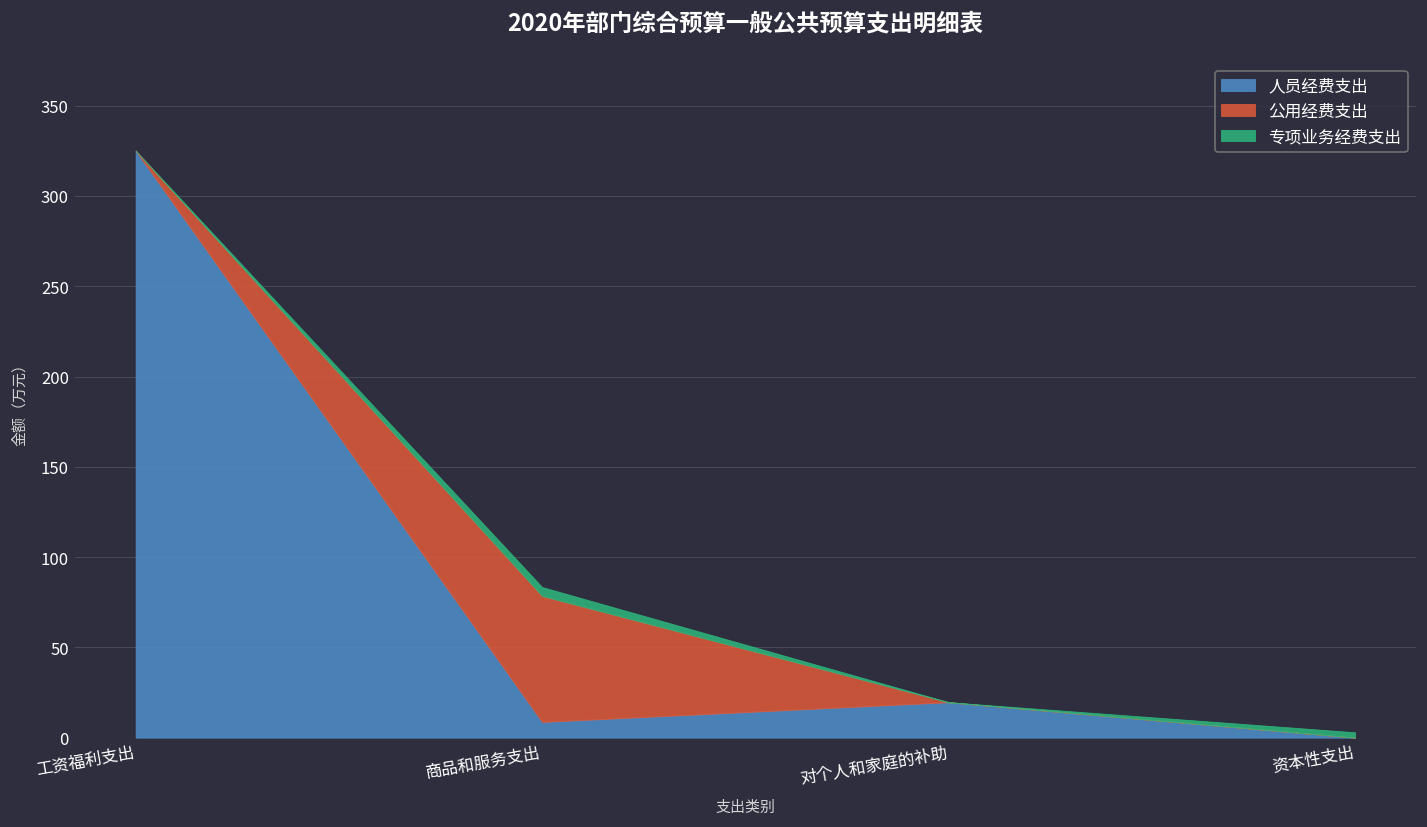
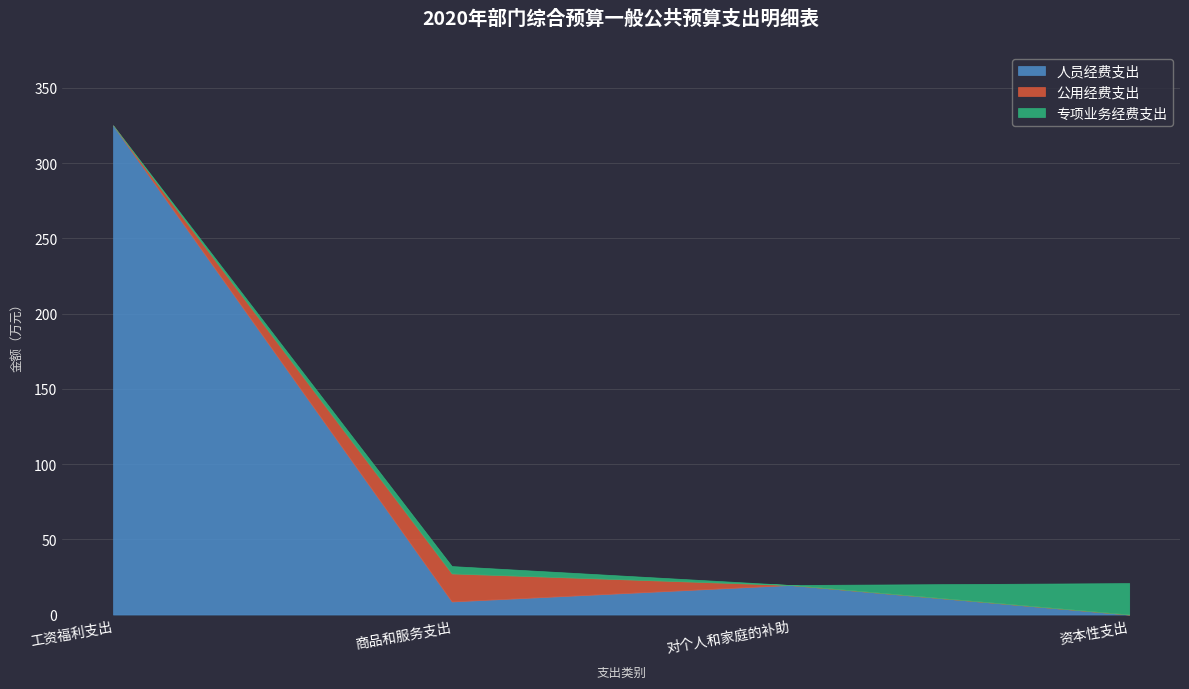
  {
    "人员经费支出": {
      "商品和服务支出": 9
    },
    "公用经费支出": {
-     "商品和服务支出": 70
+     "商品和服务支出": 19
    },
    "专项业务经费支出": {
      "商品和服务支出": 5,
-     "资本性支出": 3
+     "资本性支出": 21
    }
  }
